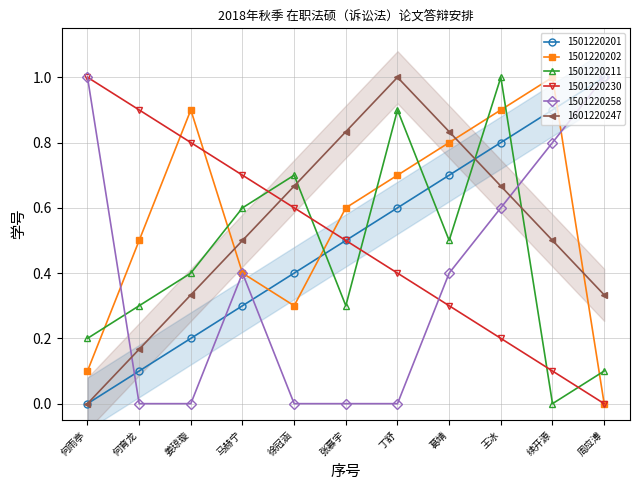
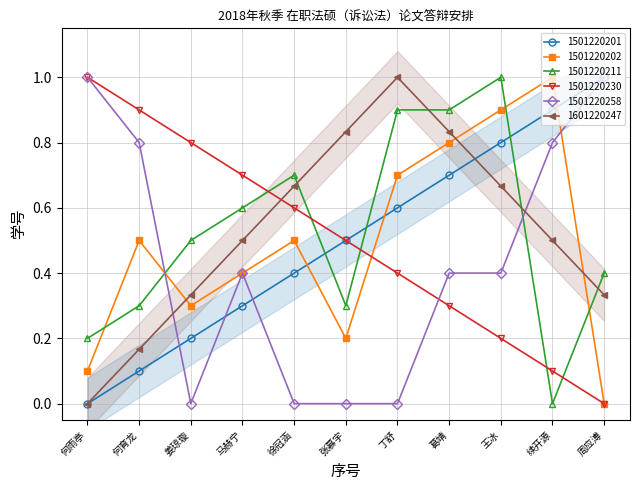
  {
    "1501220202": {
      "何雨亭": 0.10,
      "何育龙": 0.50,
-     "姜琼璇": 0.90,
-     "徐冠涵": 0.30,
-     "张慕宇": 0.60,
+     "姜琼璇": 0.30,
+     "徐冠涵": 0.50,
+     "张慕宇": 0.20,
      "丁舒": 0.70,
      "葛靖": 0.80,
      "王冰": 0.90
    },
    "1501220211": {
      "何雨亭": 0.20,
      "何育龙": 0.30,
-     "姜琼璇": 0.40,
+     "姜琼璇": 0.50,
      "马赫宁": 0.60,
      "徐冠涵": 0.70,
      "张慕宇": 0.30,
      "丁舒": 0.90,
-     "葛靖": 0.50,
+     "葛靖": 0.90,
      "王冰": 1.00,
      "续开源": 0.00,
-     "周应溥": 0.10
+     "周应溥": 0.40
    },
    "1501220230": {
      "何育龙": 0.90,
      "姜琼璇": 0.80,
      "马赫宁": 0.70,
      "徐冠涵": 0.60,
      "丁舒": 0.40,
      "葛靖": 0.30,
      "王冰": 0.20,
      "续开源": 0.10
    },
    "1501220258": {
-     "何育龙": 0.00,
+     "何育龙": 0.80,
      "姜琼璇": 0.00,
      "徐冠涵": 0.00,
      "张慕宇": 0.00,
      "丁舒": 0.00,
      "葛靖": 0.40,
-     "王冰": 0.60,
+     "王冰": 0.40,
      "续开源": 0.80
    }
  }
